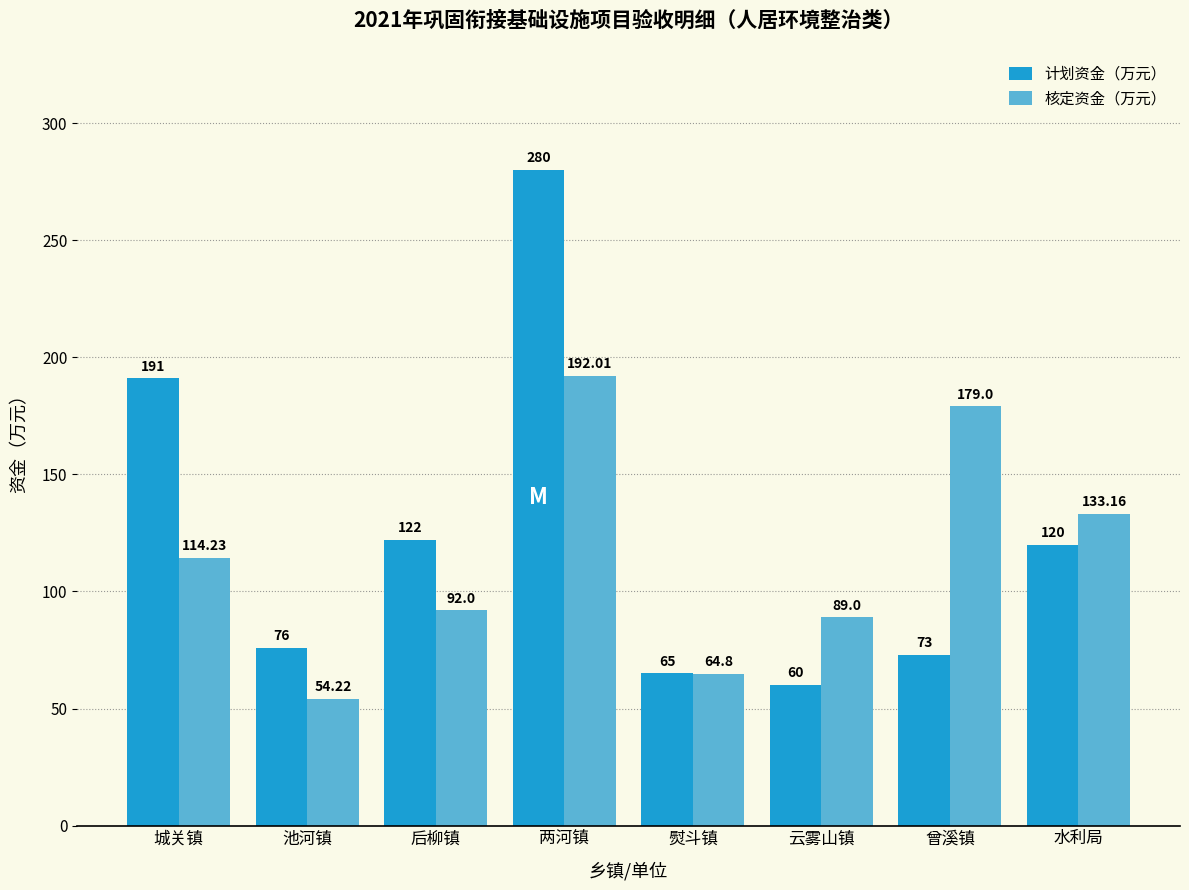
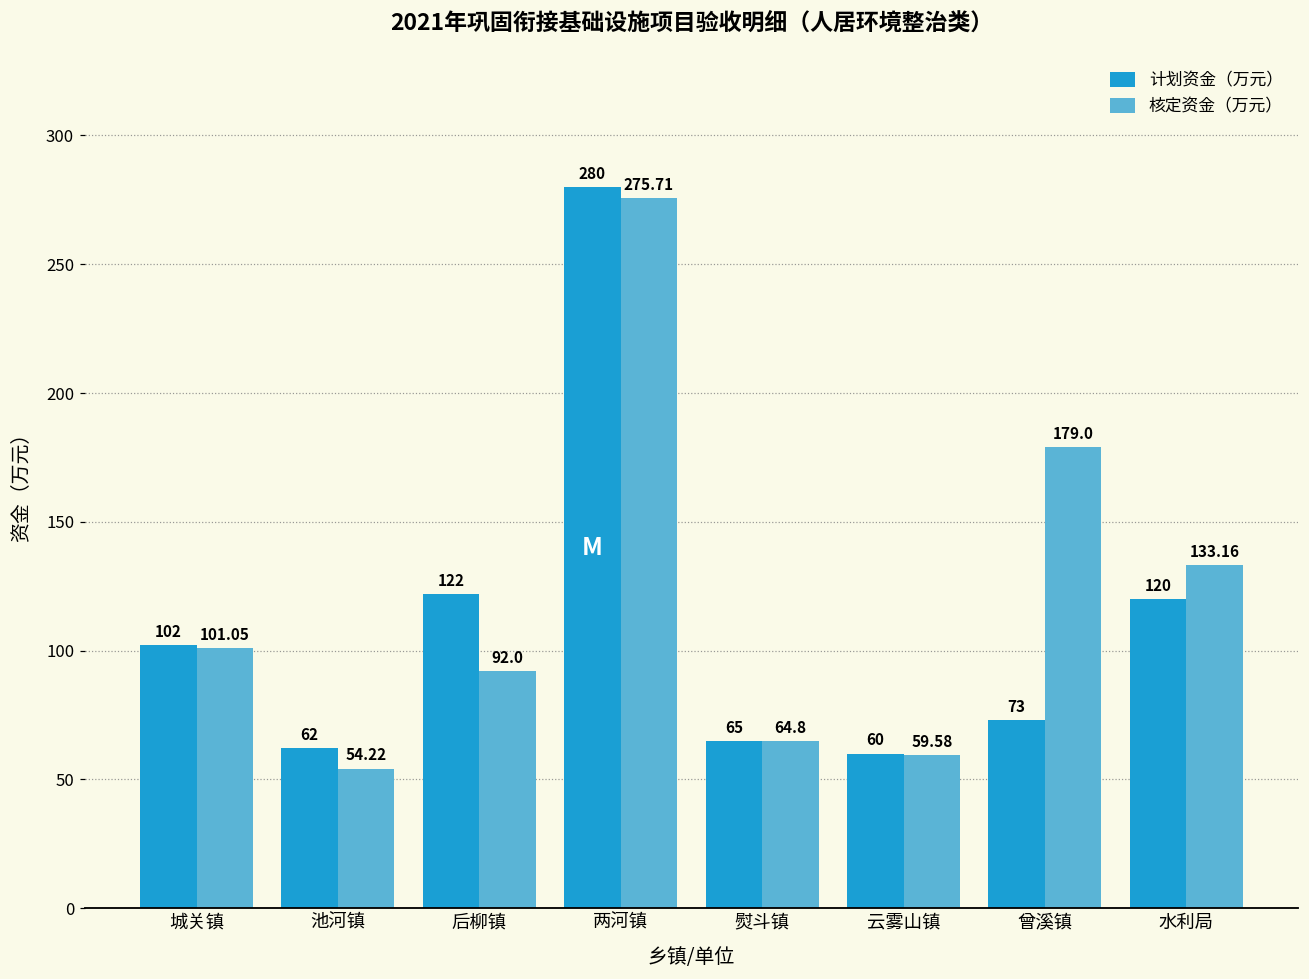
  {
    "计划资金（万元）": {
-     "城关镇": 191,
-     "池河镇": 76,
+     "城关镇": 102,
+     "池河镇": 62,
      "后柳镇": 122,
      "两河镇": 280,
      "熨斗镇": 65,
      "云雾山镇": 60,
      "曾溪镇": 73,
      "水利局": 120
    },
    "核定资金（万元）": {
-     "城关镇": 114.23,
+     "城关镇": 101.05,
      "池河镇": 54.22,
      "后柳镇": 92.0,
-     "两河镇": 192.01,
+     "两河镇": 275.71,
      "熨斗镇": 64.8,
-     "云雾山镇": 89.0,
+     "云雾山镇": 59.58,
      "曾溪镇": 179.0,
      "水利局": 133.16
    }
  }
